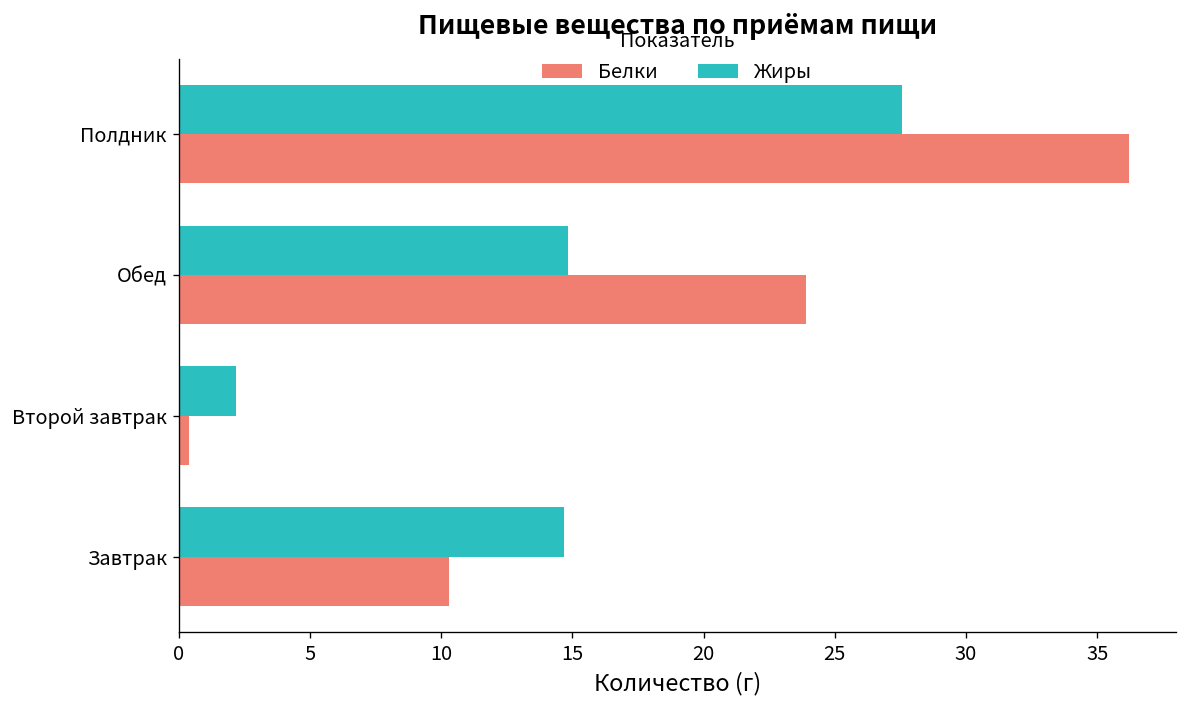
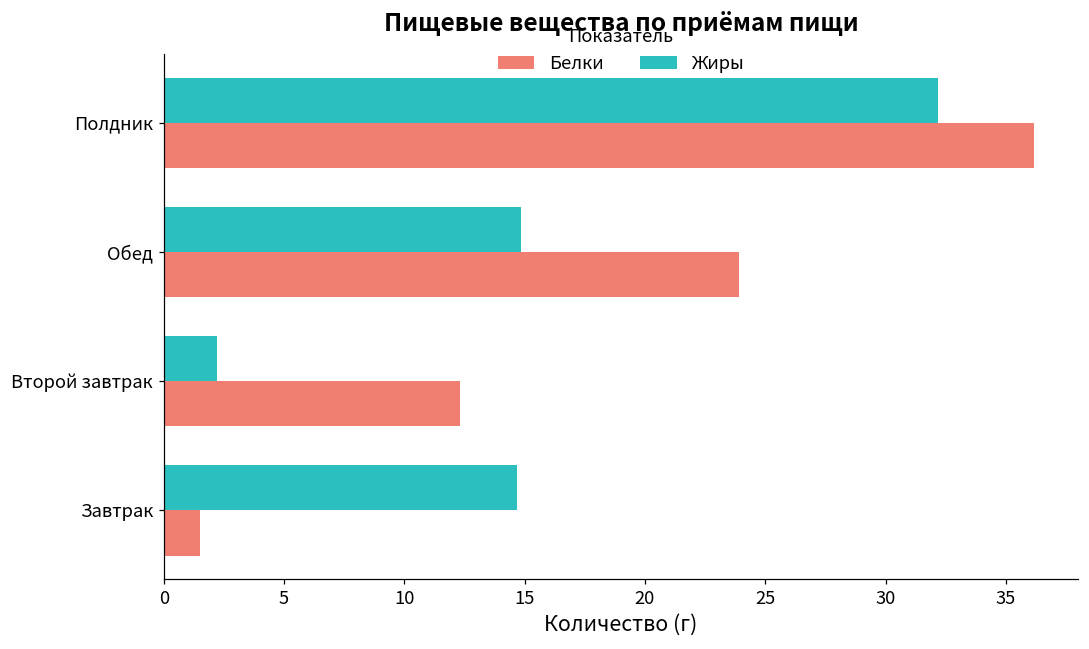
  {
    "Белки": {
      "Полдник": 36.2,
      "Обед": 23.9,
-     "Второй завтрак": 0.4,
-     "Завтрак": 10.3
+     "Второй завтрак": 12.3,
+     "Завтрак": 1.5
    },
    "Жиры": {
-     "Полдник": 27.6,
+     "Полдник": 32.2,
      "Обед": 14.8,
      "Второй завтрак": 2.2,
      "Завтрак": 14.7
    }
  }
